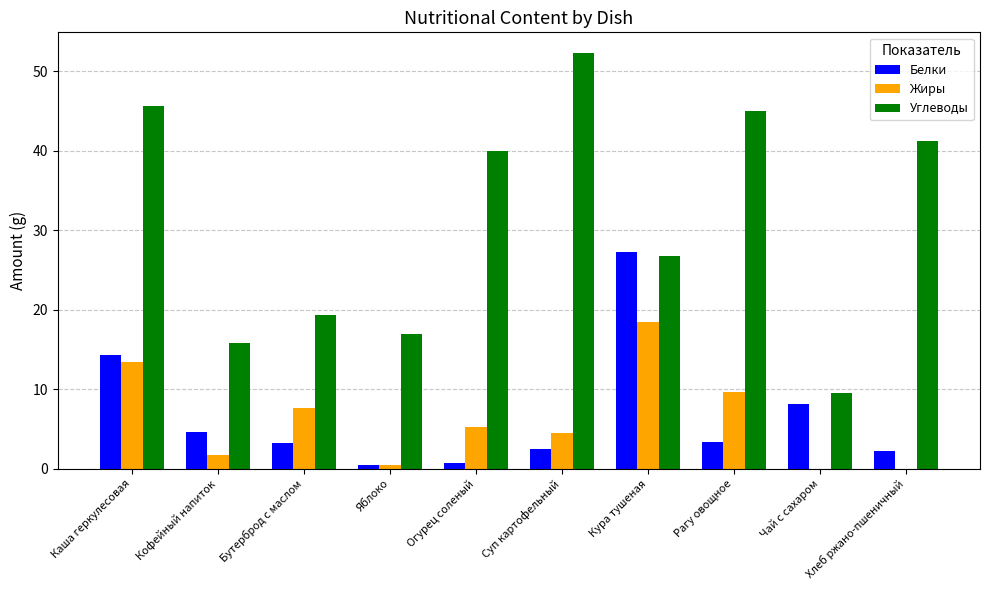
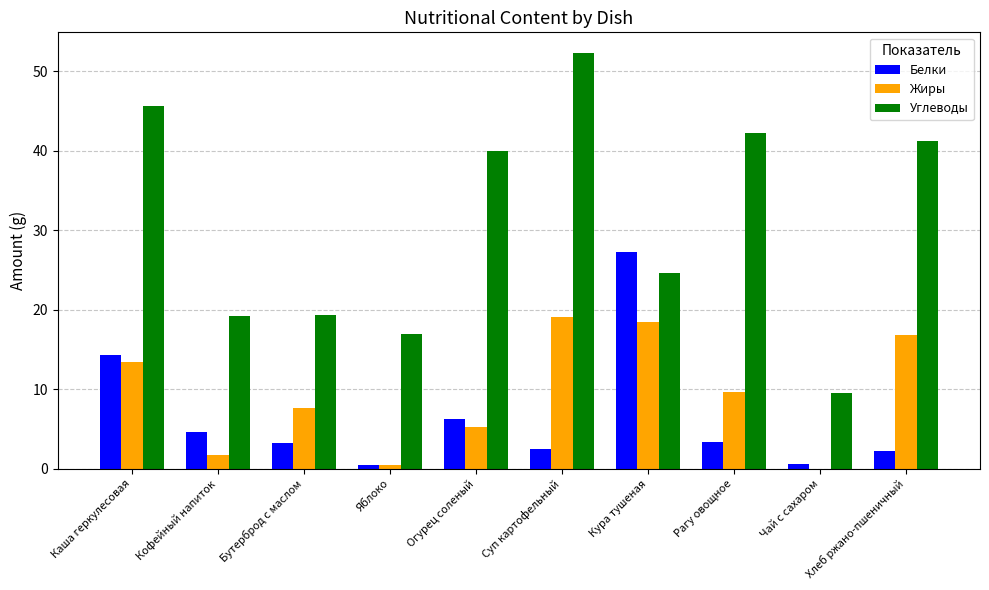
  {
    "Белки": {
      "Каша геркулесовая": 14,
      "Кофейный напиток": 5,
      "Бутерброд с маслом": 3,
      "Яблоко": 0,
-     "Огурец соленый": 1,
+     "Огурец соленый": 6,
      "Суп картофельный": 3,
      "Кура тушеная": 27,
      "Рагу овощное": 3,
-     "Чай с сахаром": 8,
+     "Чай с сахаром": 1,
      "Хлеб ржано-пшеничный": 2
    },
    "Жиры": {
      "Каша геркулесовая": 13,
      "Кофейный напиток": 2,
      "Бутерброд с маслом": 8,
      "Яблоко": 0,
      "Огурец соленый": 5,
-     "Суп картофельный": 5,
+     "Суп картофельный": 19,
      "Кура тушеная": 18,
      "Рагу овощное": 10,
      "Чай с сахаром": 0,
-     "Хлеб ржано-пшеничный": 0
+     "Хлеб ржано-пшеничный": 17
    },
    "Углеводы": {
      "Каша геркулесовая": 46,
-     "Кофейный напиток": 16,
+     "Кофейный напиток": 19,
      "Бутерброд с маслом": 19,
      "Яблоко": 17,
      "Огурец соленый": 40,
      "Суп картофельный": 52,
-     "Кура тушеная": 27,
-     "Рагу овощное": 45,
+     "Кура тушеная": 25,
+     "Рагу овощное": 42,
      "Чай с сахаром": 9,
      "Хлеб ржано-пшеничный": 41
    }
  }
